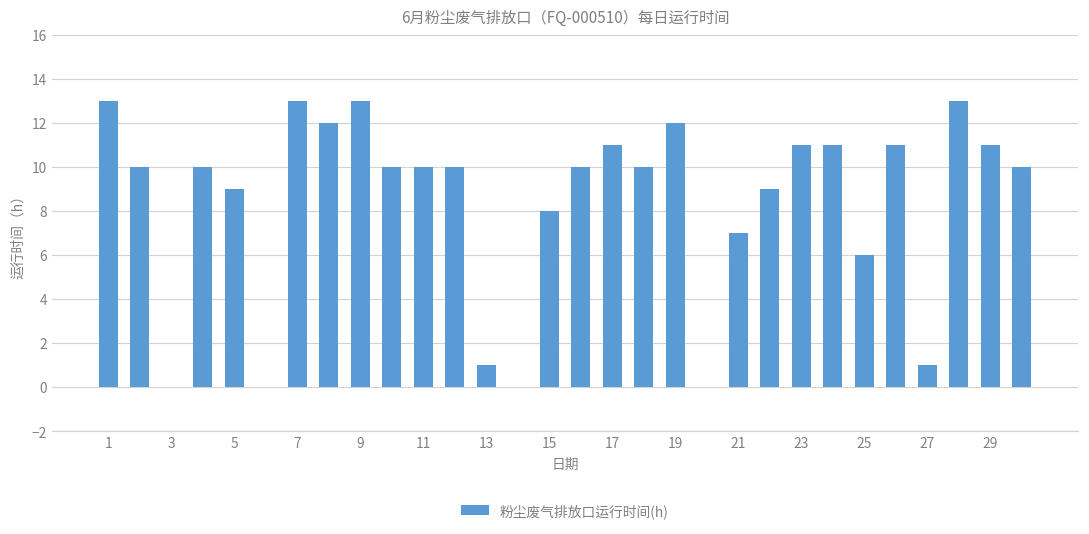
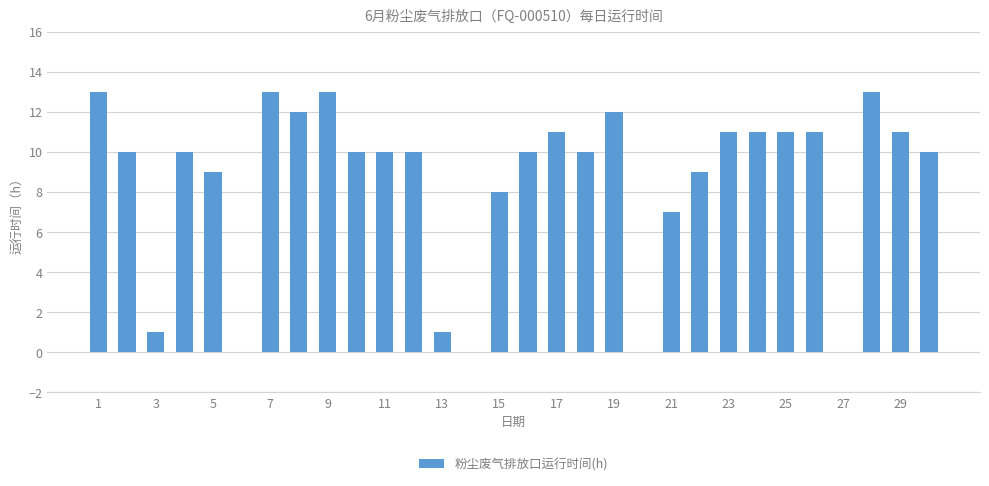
  {
    "1": 13,
-   "3": 0,
+   "3": 1,
    "5": 9,
    "7": 13,
    "9": 13,
    "11": 10,
    "13": 1,
    "15": 8,
    "17": 11,
    "19": 12,
    "21": 7,
    "23": 11,
-   "25": 6,
-   "27": 1,
+   "25": 11,
+   "27": 0,
    "29": 11
  }
